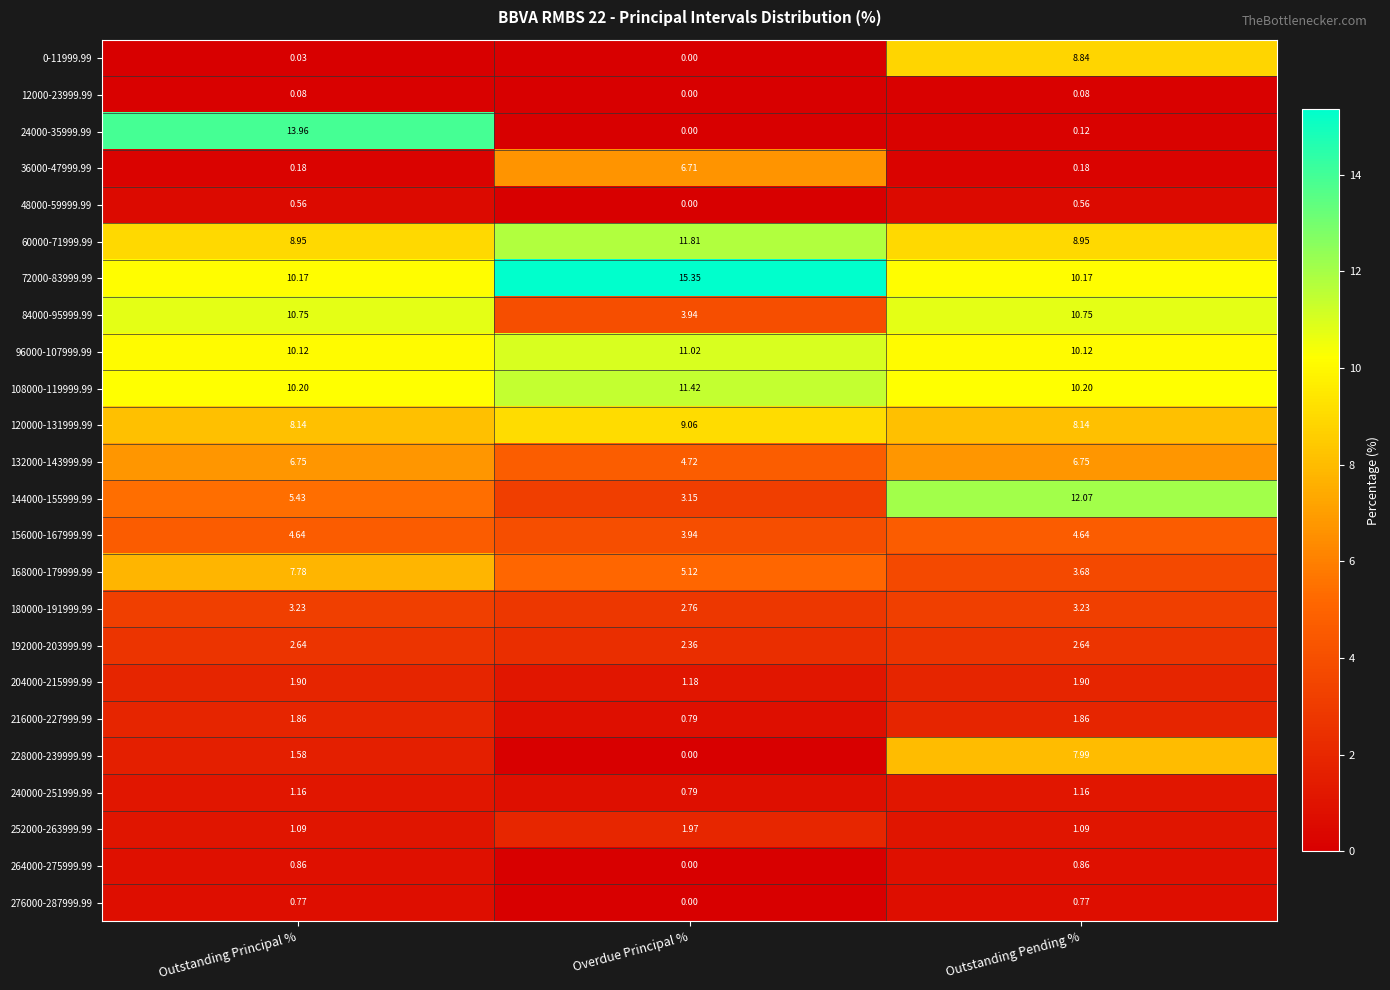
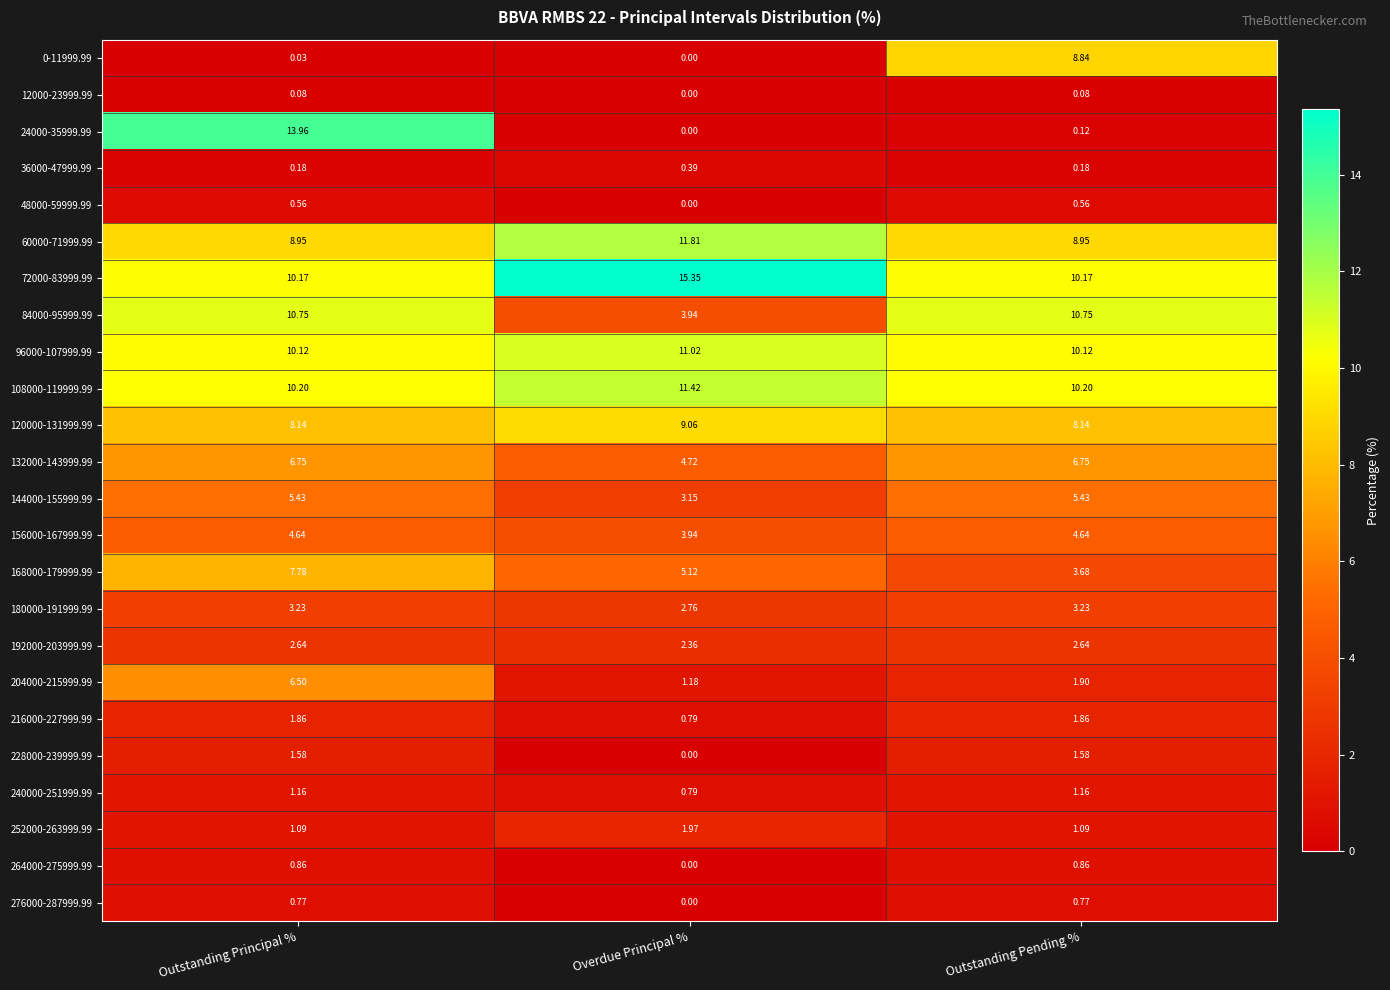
  {
    "0-11999.99": {
      "Outstanding Principal %": 0.03,
      "Overdue Principal %": 0.00,
      "Outstanding Pending %": 8.84
    },
    "12000-23999.99": {
      "Outstanding Principal %": 0.08,
      "Overdue Principal %": 0.00,
      "Outstanding Pending %": 0.08
    },
    "24000-35999.99": {
      "Outstanding Principal %": 13.96,
      "Overdue Principal %": 0.00,
      "Outstanding Pending %": 0.12
    },
    "36000-47999.99": {
      "Outstanding Principal %": 0.18,
-     "Overdue Principal %": 6.71,
+     "Overdue Principal %": 0.39,
      "Outstanding Pending %": 0.18
    },
    "48000-59999.99": {
      "Outstanding Principal %": 0.56,
      "Overdue Principal %": 0.00,
      "Outstanding Pending %": 0.56
    },
    "60000-71999.99": {
      "Outstanding Principal %": 8.95,
      "Overdue Principal %": 11.81,
      "Outstanding Pending %": 8.95
    },
    "72000-83999.99": {
      "Outstanding Principal %": 10.17,
      "Overdue Principal %": 15.35,
      "Outstanding Pending %": 10.17
    },
    "84000-95999.99": {
      "Outstanding Principal %": 10.75,
      "Overdue Principal %": 3.94,
      "Outstanding Pending %": 10.75
    },
    "96000-107999.99": {
      "Outstanding Principal %": 10.12,
      "Overdue Principal %": 11.02,
      "Outstanding Pending %": 10.12
    },
    "108000-119999.99": {
      "Outstanding Principal %": 10.20,
      "Overdue Principal %": 11.42,
      "Outstanding Pending %": 10.20
    },
    "120000-131999.99": {
      "Outstanding Principal %": 8.14,
      "Overdue Principal %": 9.06,
      "Outstanding Pending %": 8.14
    },
    "132000-143999.99": {
      "Outstanding Principal %": 6.75,
      "Overdue Principal %": 4.72,
      "Outstanding Pending %": 6.75
    },
    "144000-155999.99": {
      "Outstanding Principal %": 5.43,
      "Overdue Principal %": 3.15,
-     "Outstanding Pending %": 12.07
+     "Outstanding Pending %": 5.43
    },
    "156000-167999.99": {
      "Outstanding Principal %": 4.64,
      "Overdue Principal %": 3.94,
      "Outstanding Pending %": 4.64
    },
    "168000-179999.99": {
      "Outstanding Principal %": 7.78,
      "Overdue Principal %": 5.12,
      "Outstanding Pending %": 3.68
    },
    "180000-191999.99": {
      "Outstanding Principal %": 3.23,
      "Overdue Principal %": 2.76,
      "Outstanding Pending %": 3.23
    },
    "192000-203999.99": {
      "Outstanding Principal %": 2.64,
      "Overdue Principal %": 2.36,
      "Outstanding Pending %": 2.64
    },
    "204000-215999.99": {
-     "Outstanding Principal %": 1.90,
+     "Outstanding Principal %": 6.50,
      "Overdue Principal %": 1.18,
      "Outstanding Pending %": 1.90
    },
    "216000-227999.99": {
      "Outstanding Principal %": 1.86,
      "Overdue Principal %": 0.79,
      "Outstanding Pending %": 1.86
    },
    "228000-239999.99": {
      "Outstanding Principal %": 1.58,
      "Overdue Principal %": 0.00,
-     "Outstanding Pending %": 7.99
+     "Outstanding Pending %": 1.58
    },
    "240000-251999.99": {
      "Outstanding Principal %": 1.16,
      "Overdue Principal %": 0.79,
      "Outstanding Pending %": 1.16
    },
    "252000-263999.99": {
      "Outstanding Principal %": 1.09,
      "Overdue Principal %": 1.97,
      "Outstanding Pending %": 1.09
    },
    "264000-275999.99": {
      "Outstanding Principal %": 0.86,
      "Overdue Principal %": 0.00,
      "Outstanding Pending %": 0.86
    },
    "276000-287999.99": {
      "Outstanding Principal %": 0.77,
      "Overdue Principal %": 0.00,
      "Outstanding Pending %": 0.77
    }
  }
